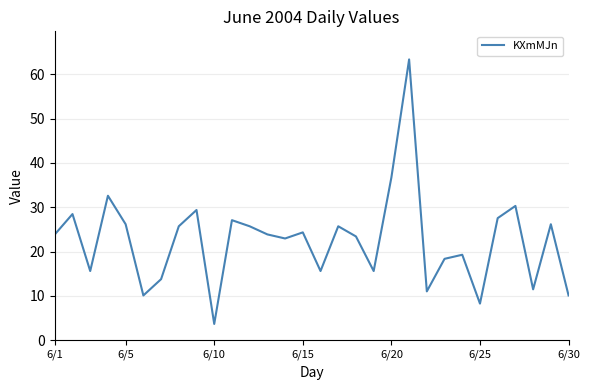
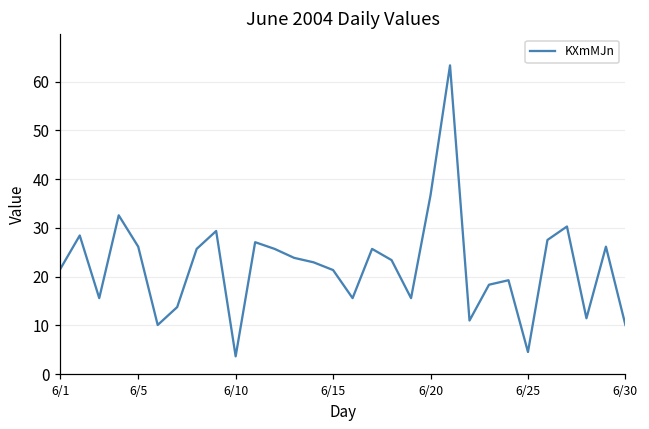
  {
-   "6/1": 24,
+   "6/1": 22,
    "6/5": 26,
    "6/10": 4,
-   "6/15": 24,
+   "6/15": 21,
    "6/20": 37,
-   "6/25": 8,
+   "6/25": 5,
    "6/30": 10
  }
